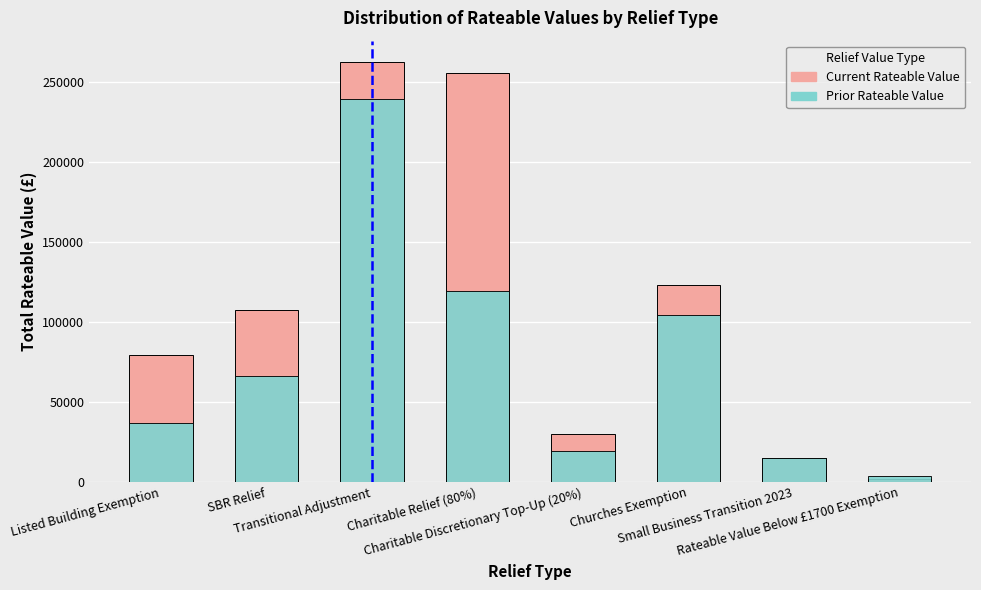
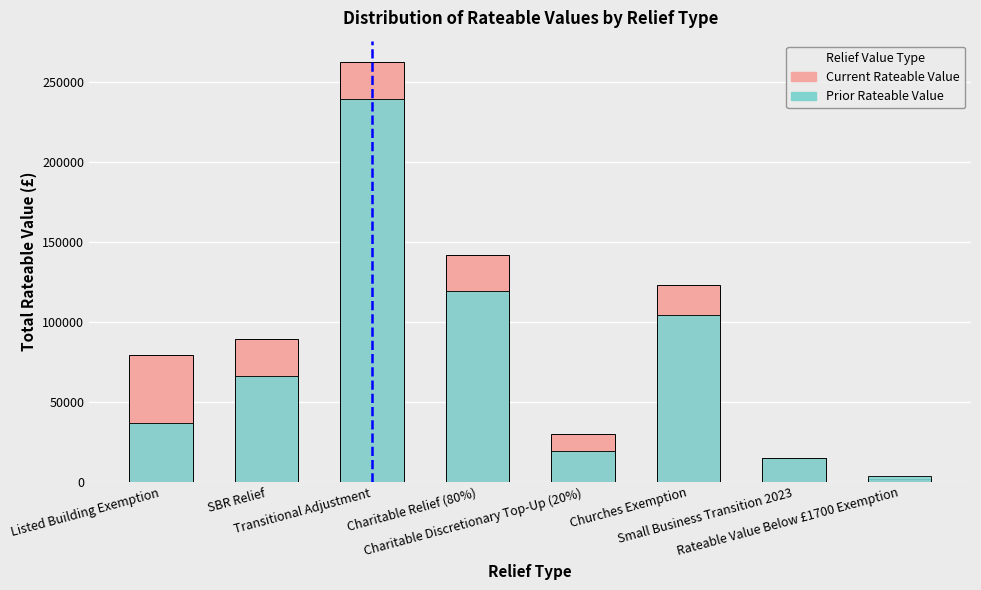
  {
    "Current Rateable Value": {
      "Listed Building Exemption": 79000,
-     "SBR Relief": 107000,
+     "SBR Relief": 89000,
      "Transitional Adjustment": 263000,
-     "Charitable Relief (80%)": 255000,
+     "Charitable Relief (80%)": 142000,
      "Charitable Discretionary Top-Up (20%)": 30000,
      "Churches Exemption": 123000,
      "Small Business Transition 2023": 15000
    }
  }
